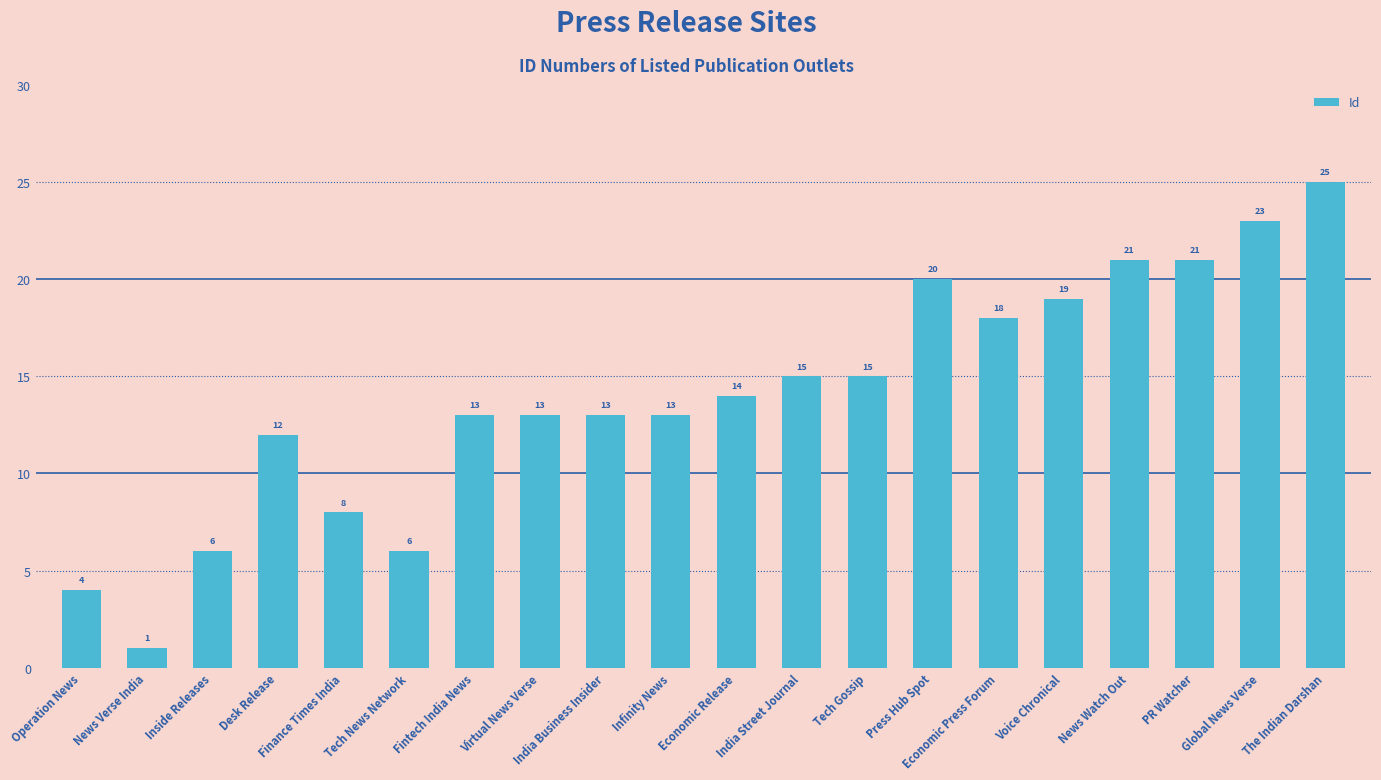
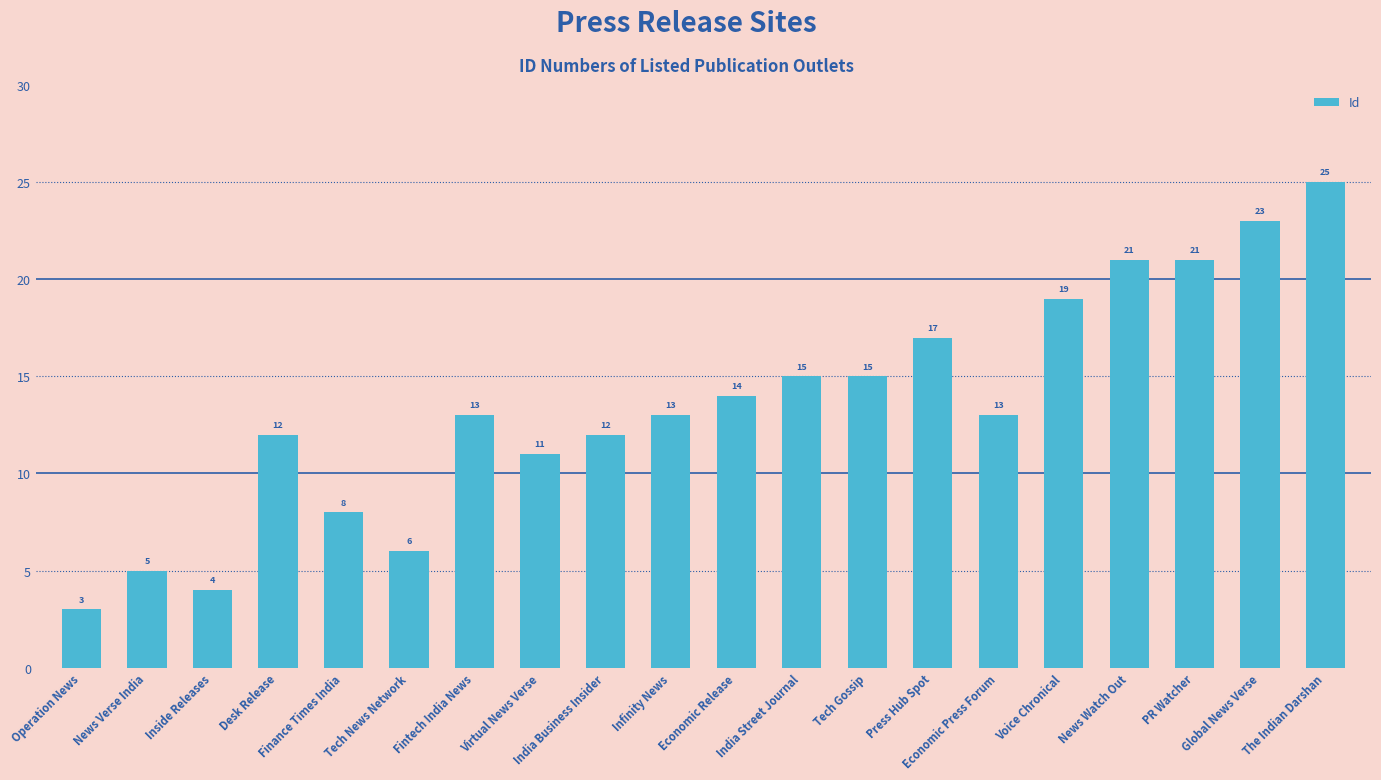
  {
-   "Operation News": 4,
-   "News Verse India": 1,
-   "Inside Releases": 6,
+   "Operation News": 3,
+   "News Verse India": 5,
+   "Inside Releases": 4,
    "Desk Release": 12,
    "Finance Times India": 8,
    "Tech News Network": 6,
    "Fintech India News": 13,
-   "Virtual News Verse": 13,
-   "India Business Insider": 13,
+   "Virtual News Verse": 11,
+   "India Business Insider": 12,
    "Infinity News": 13,
    "Economic Release": 14,
    "India Street Journal": 15,
    "Tech Gossip": 15,
-   "Press Hub Spot": 20,
-   "Economic Press Forum": 18,
+   "Press Hub Spot": 17,
+   "Economic Press Forum": 13,
    "Voice Chronical": 19,
    "News Watch Out": 21,
    "PR Watcher": 21,
    "Global News Verse": 23,
    "The Indian Darshan": 25
  }
